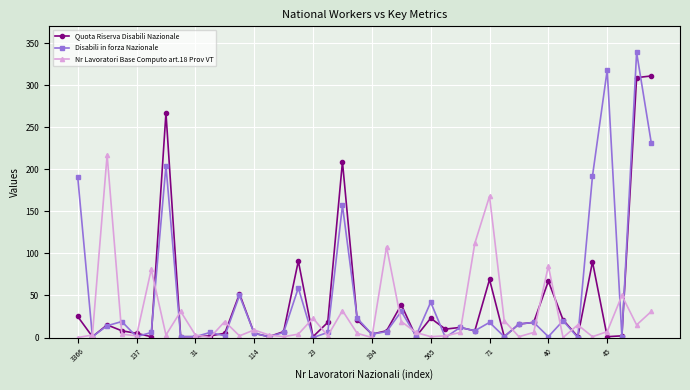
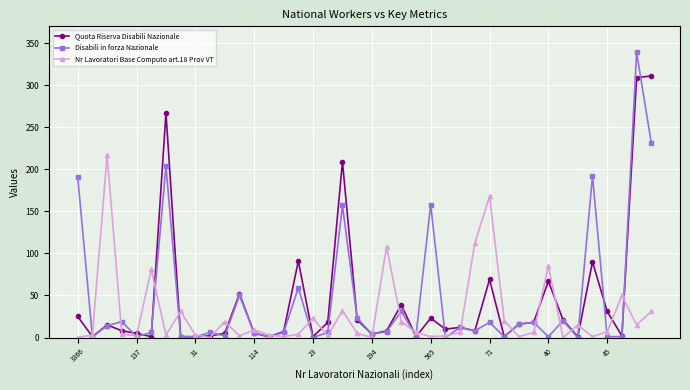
  {
    "Quota Riserva Disabili Nazionale": {
      "3366": 30,
      "565": 20,
      "71": 70,
      "40": 70,
-     "45": 0
+     "45": 30
    },
    "Disabili in forza Nazionale": {
      "3366": 190,
-     "565": 40,
+     "565": 160,
      "71": 20,
      "40": 0,
-     "45": 320
+     "45": 0
    },
    "Nr Lavoratori Base Computo art.18 Prov VT": {
      "3366": 0,
      "114": 10,
      "194": 0,
      "565": 0,
      "71": 170,
      "40": 90,
      "45": 10
    }
  }
